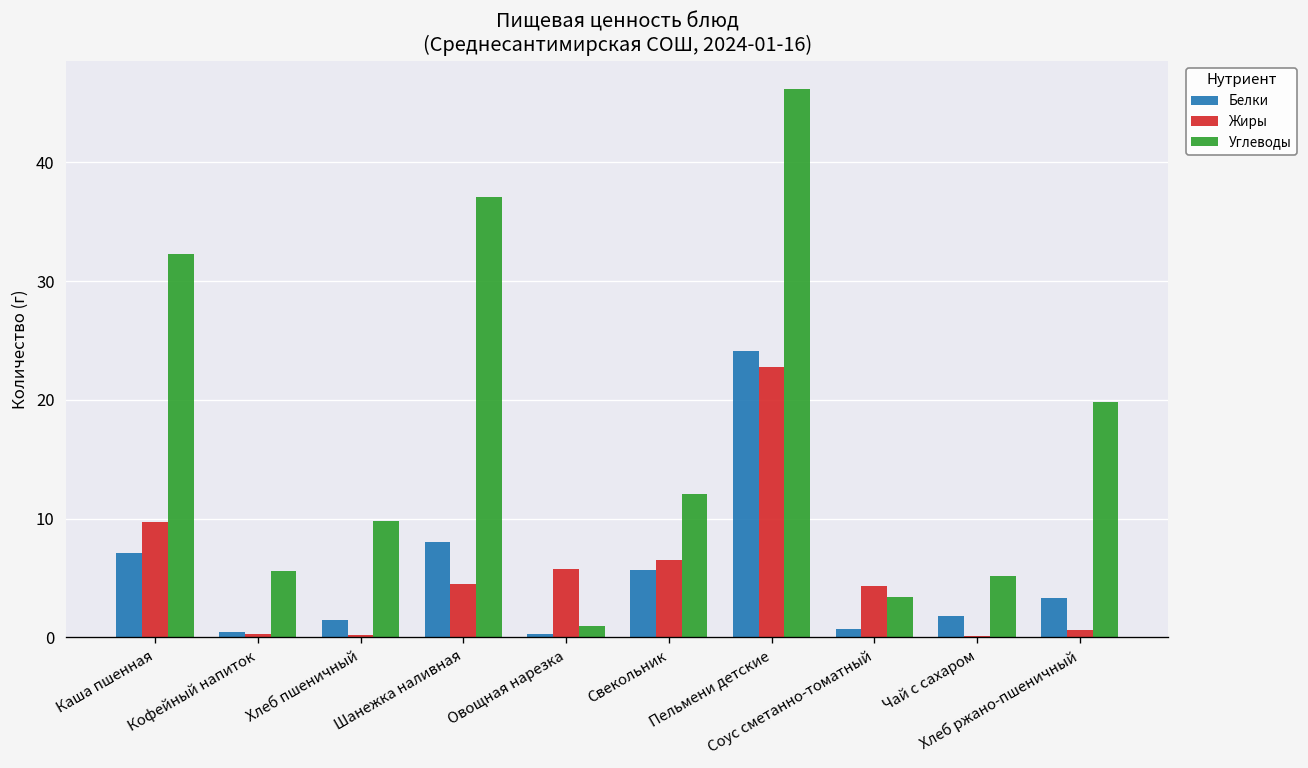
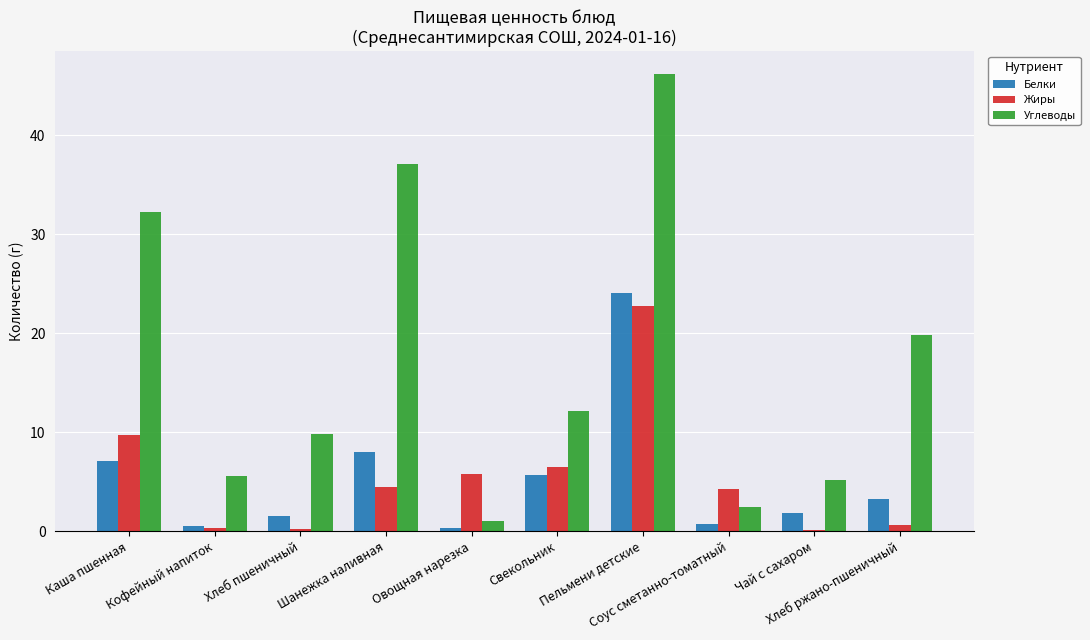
  {
    "Белки": {
      "Каша пшенная": 7,
      "Кофейный напиток": 1,
      "Хлеб пшеничный": 2,
      "Шанежка наливная": 8,
      "Овощная нарезка": 0,
      "Свекольник": 6,
      "Пельмени детские": 24,
      "Соус сметанно-томатный": 1,
      "Чай с сахаром": 2,
      "Хлеб ржано-пшеничный": 3
    },
    "Жиры": {
      "Каша пшенная": 10,
      "Кофейный напиток": 0,
      "Шанежка наливная": 5,
      "Овощная нарезка": 6,
      "Свекольник": 7,
      "Пельмени детские": 23,
      "Соус сметанно-томатный": 4,
      "Хлеб ржано-пшеничный": 1
    },
    "Углеводы": {
      "Каша пшенная": 32,
      "Кофейный напиток": 6,
      "Хлеб пшеничный": 10,
      "Шанежка наливная": 37,
      "Овощная нарезка": 1,
      "Свекольник": 12,
      "Пельмени детские": 46,
-     "Соус сметанно-томатный": 3,
+     "Соус сметанно-томатный": 2,
      "Чай с сахаром": 5,
      "Хлеб ржано-пшеничный": 20
    }
  }
